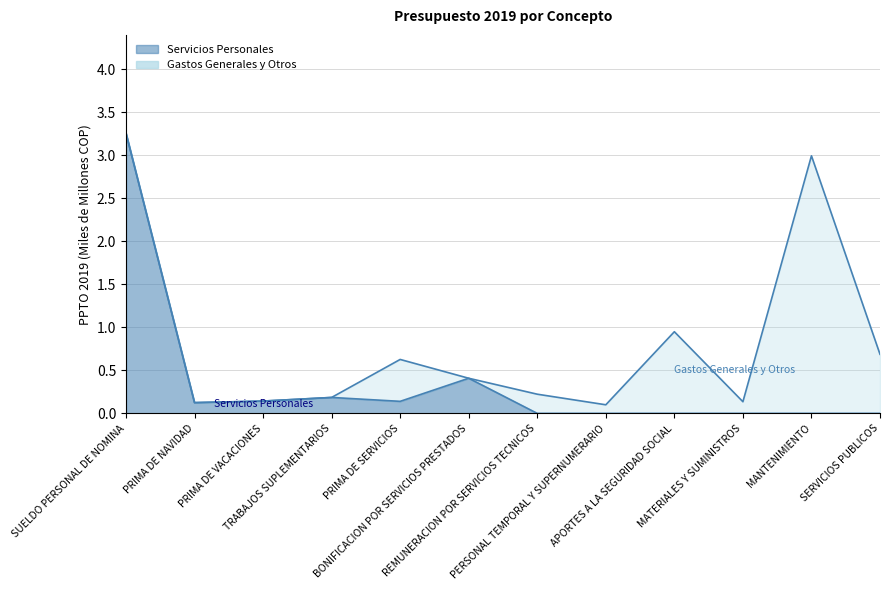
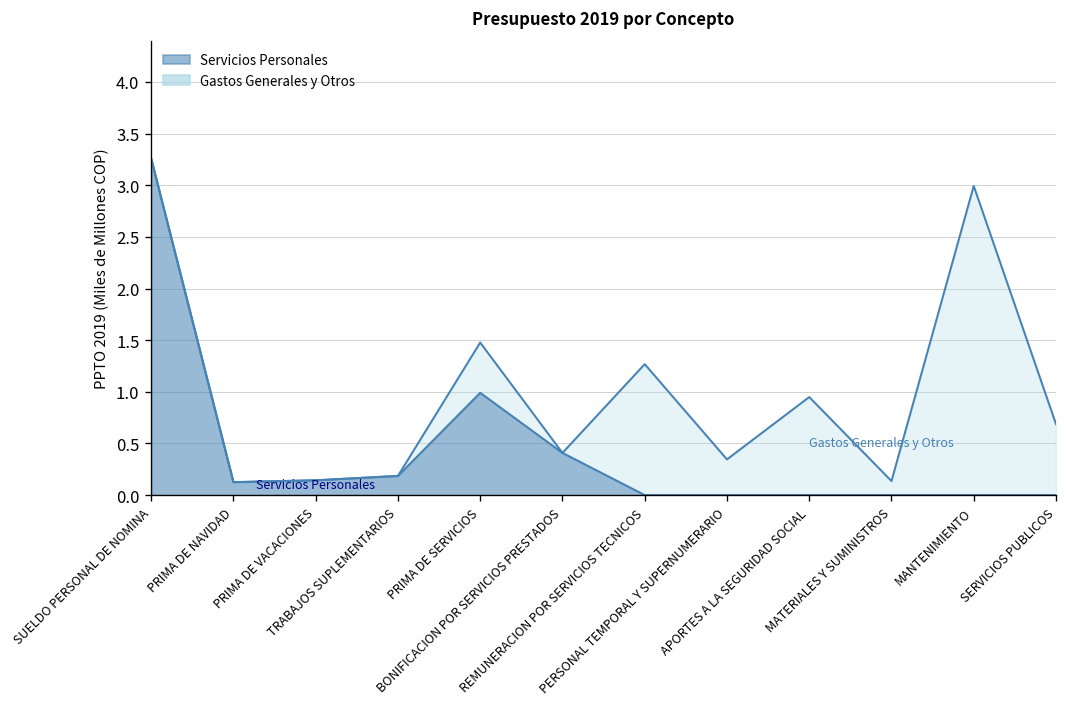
  {
    "Servicios Personales": {
-     "PRIMA DE SERVICIOS": 0.1,
+     "PRIMA DE SERVICIOS": 1.0,
      "REMUNERACION POR SERVICIOS TECNICOS": 0.0,
      "PERSONAL TEMPORAL Y SUPERNUMERARIO": 0.0,
      "APORTES A LA SEGURIDAD SOCIAL": 0.0,
      "MATERIALES Y SUMINISTROS": 0.0,
      "MANTENIMIENTO": 0.0,
      "SERVICIOS PUBLICOS": 0.0
    },
    "Gastos Generales y Otros": {
      "PRIMA DE SERVICIOS": 0.5,
-     "REMUNERACION POR SERVICIOS TECNICOS": 0.2,
-     "PERSONAL TEMPORAL Y SUPERNUMERARIO": 0.1,
+     "REMUNERACION POR SERVICIOS TECNICOS": 1.3,
+     "PERSONAL TEMPORAL Y SUPERNUMERARIO": 0.3,
      "APORTES A LA SEGURIDAD SOCIAL": 0.9,
      "MATERIALES Y SUMINISTROS": 0.1,
      "MANTENIMIENTO": 3.0,
      "SERVICIOS PUBLICOS": 0.7
    }
  }
